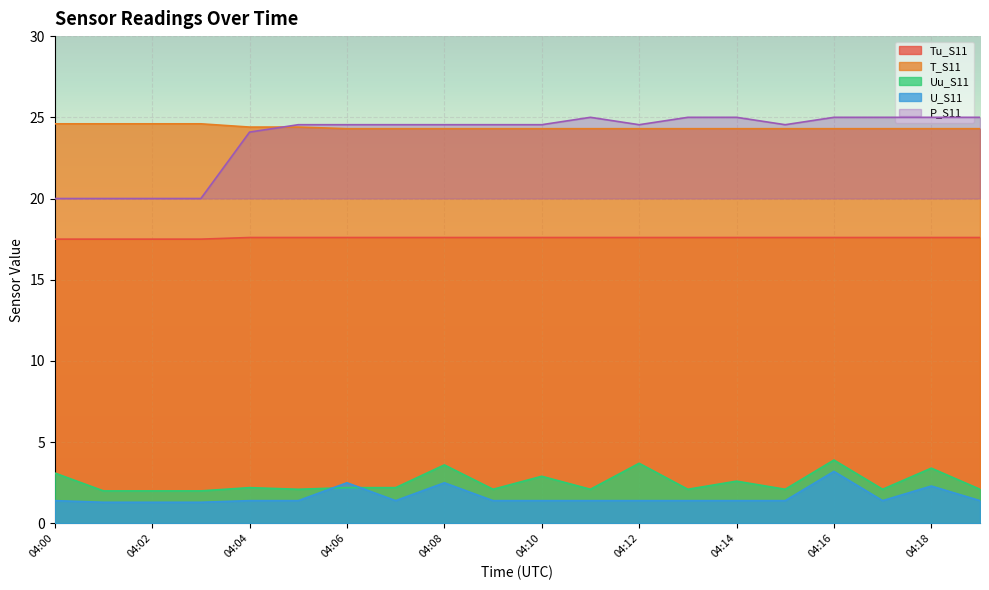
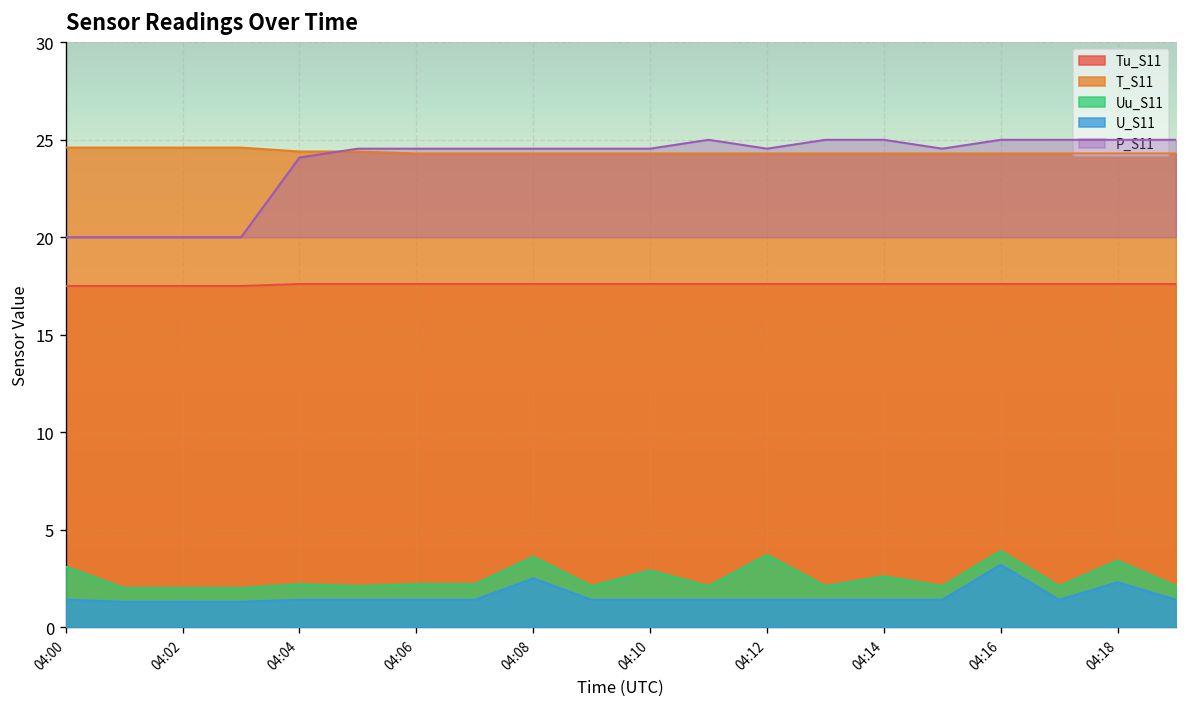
  {
    "Uu_S11": {
      "04:00": 3.1,
      "04:02": 2.0,
      "04:04": 2.2,
      "04:06": 2.2,
      "04:08": 3.6,
      "04:10": 2.9,
      "04:12": 3.7,
      "04:14": 2.6,
      "04:16": 3.9,
      "04:18": 3.4
    },
    "U_S11": {
      "04:00": 1.4,
      "04:02": 1.3,
      "04:04": 1.4,
-     "04:06": 2.5,
+     "04:06": 1.4,
      "04:08": 2.5,
      "04:10": 1.4,
      "04:12": 1.4,
      "04:14": 1.4,
      "04:16": 3.2,
      "04:18": 2.3
    },
    "P_S11": {
      "04:00": 0.0,
      "04:02": 0.0,
      "04:04": 24.1,
      "04:06": 24.5,
      "04:08": 24.5,
      "04:10": 24.5,
      "04:12": 24.5,
      "04:14": 25.0,
      "04:16": 25.0
    }
  }
